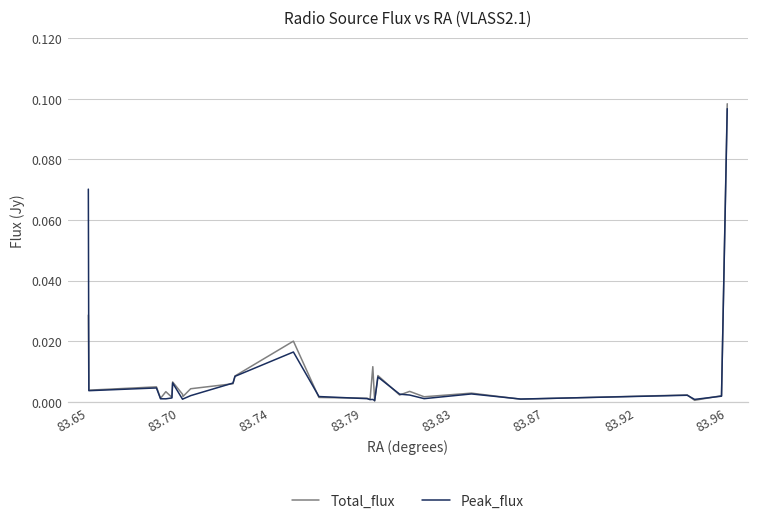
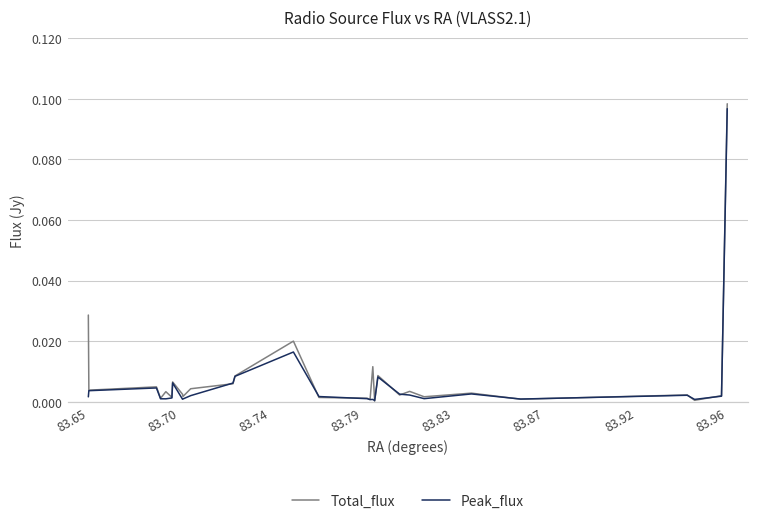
  {
    "Total_flux": {
      "83.65": 0.029,
      "83.96": 0.098
    },
    "Peak_flux": {
-     "83.65": 0.070,
+     "83.65": 0.002,
      "83.96": 0.097
    }
  }
